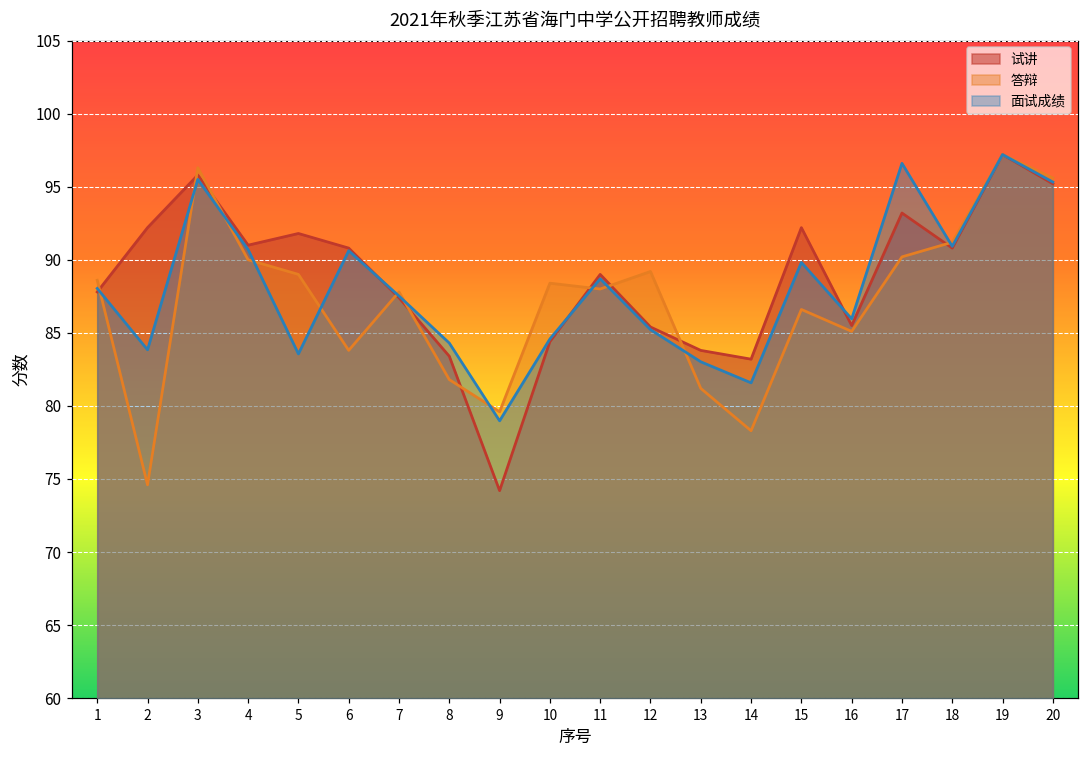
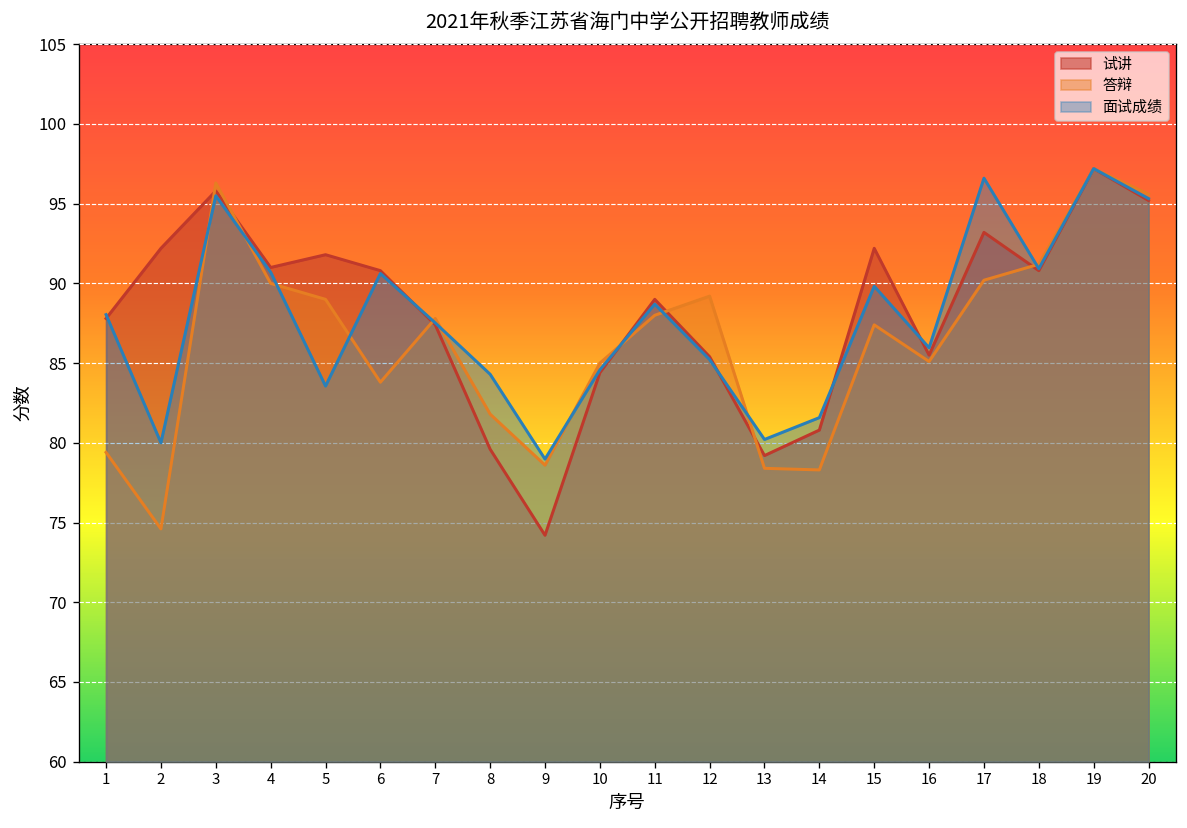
  {
    "试讲": {
      "1": 87.8,
      "2": 92.2,
      "3": 95.8,
      "4": 91.0,
      "5": 91.8,
-     "8": 83.4,
+     "8": 79.6,
      "9": 74.2,
      "11": 89.0,
-     "13": 83.8,
-     "14": 83.2,
+     "13": 79.2,
+     "14": 80.8,
      "15": 92.2,
      "16": 85.5,
      "17": 93.2
    },
    "答辩": {
-     "1": 88.6,
+     "1": 79.4,
      "2": 74.6,
      "3": 96.3,
      "4": 90.0,
      "5": 89.0,
      "6": 83.8,
      "7": 87.8,
      "8": 81.8,
-     "9": 79.6,
-     "10": 88.4,
+     "9": 78.6,
+     "10": 85.0,
      "11": 88.0,
      "12": 89.2,
-     "13": 81.2,
+     "13": 78.4,
      "14": 78.3,
-     "15": 86.6,
+     "15": 87.4,
      "16": 85.1,
      "17": 90.2,
      "18": 91.2,
      "20": 95.6
    },
    "面试成绩": {
      "1": 88.0,
-     "2": 83.8,
+     "2": 80.0,
      "3": 95.5,
      "4": 90.7,
      "5": 83.6,
      "8": 84.3,
      "9": 79.0,
      "11": 88.7,
-     "13": 83.0,
+     "13": 80.2,
      "14": 81.6,
      "15": 89.8,
      "16": 86.0,
      "17": 96.6
    }
  }
